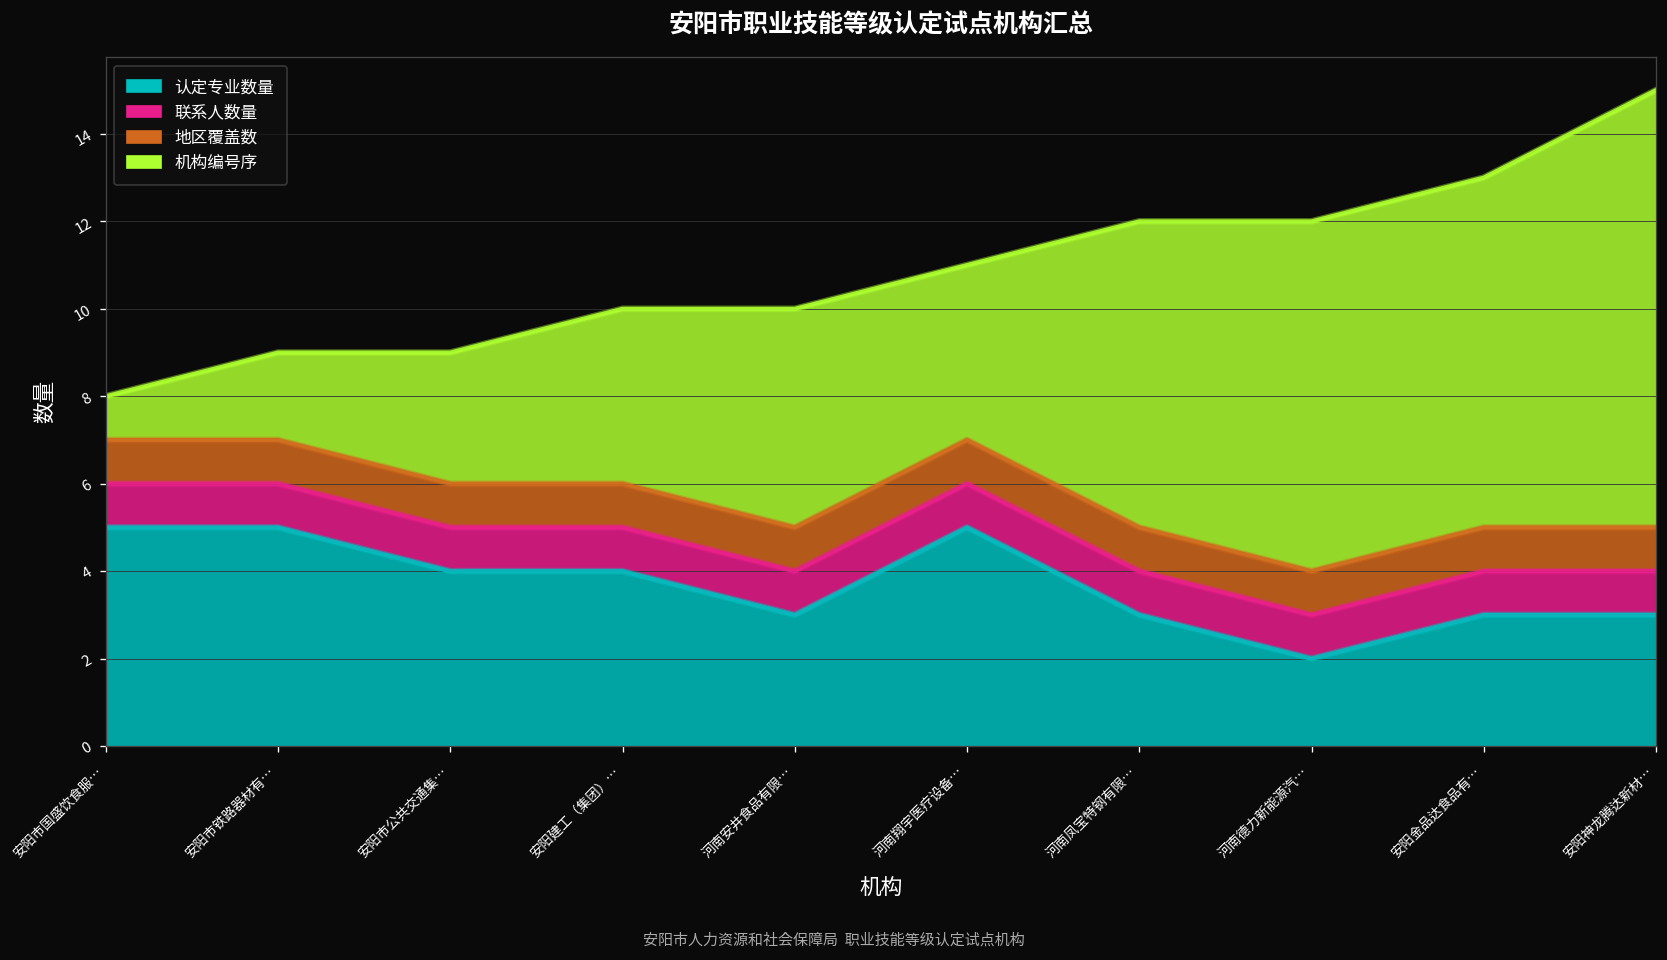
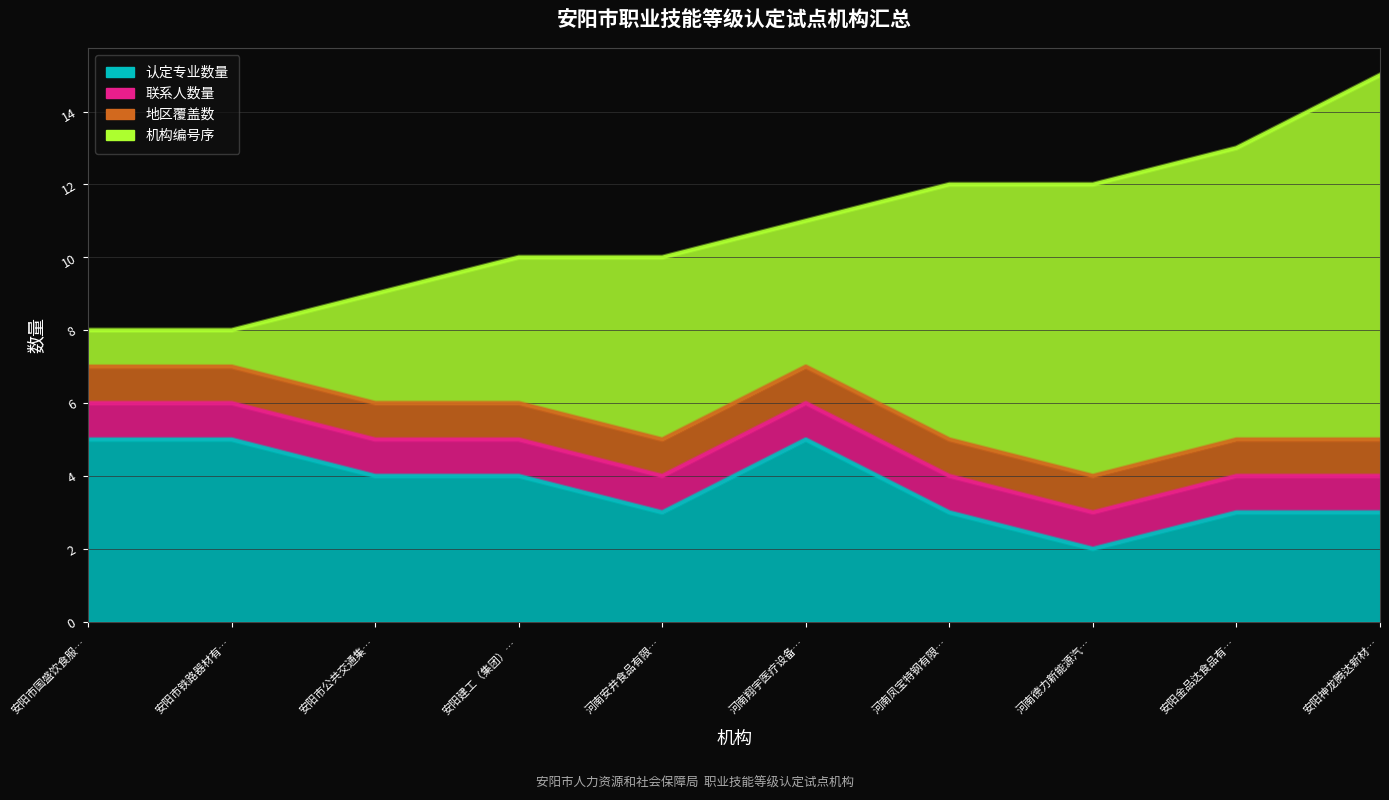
  {
    "认定专业数量": {
      "安阳市国盛饮食服…": 5,
      "安阳市铁路器材有…": 5,
      "安阳市公共交通集…": 4,
      "安阳建工（集团）…": 4,
      "河南安井食品有限…": 3,
      "河南翔宇医疗设备…": 5,
      "河南凤宝特钢有限…": 3,
      "河南德力新能源汽…": 2,
      "安阳金品达食品有…": 3,
      "安阳神龙腾达新材…": 3
    },
    "联系人数量": {
      "安阳市国盛饮食服…": 1,
      "安阳市铁路器材有…": 1,
      "安阳市公共交通集…": 1,
      "安阳建工（集团）…": 1,
      "河南安井食品有限…": 1,
      "河南翔宇医疗设备…": 1,
      "河南凤宝特钢有限…": 1,
      "河南德力新能源汽…": 1,
      "安阳金品达食品有…": 1,
      "安阳神龙腾达新材…": 1
    },
    "地区覆盖数": {
      "安阳市国盛饮食服…": 1,
      "安阳市铁路器材有…": 1,
      "安阳市公共交通集…": 1,
      "安阳建工（集团）…": 1,
      "河南安井食品有限…": 1,
      "河南翔宇医疗设备…": 1,
      "河南凤宝特钢有限…": 1,
      "河南德力新能源汽…": 1,
      "安阳金品达食品有…": 1,
      "安阳神龙腾达新材…": 1
    },
    "机构编号序": {
      "安阳市国盛饮食服…": 1,
-     "安阳市铁路器材有…": 2,
+     "安阳市铁路器材有…": 1,
      "安阳市公共交通集…": 3,
      "安阳建工（集团）…": 4,
      "河南安井食品有限…": 5,
      "河南翔宇医疗设备…": 4,
      "河南凤宝特钢有限…": 7,
      "河南德力新能源汽…": 8,
      "安阳金品达食品有…": 8,
      "安阳神龙腾达新材…": 10
    }
  }
